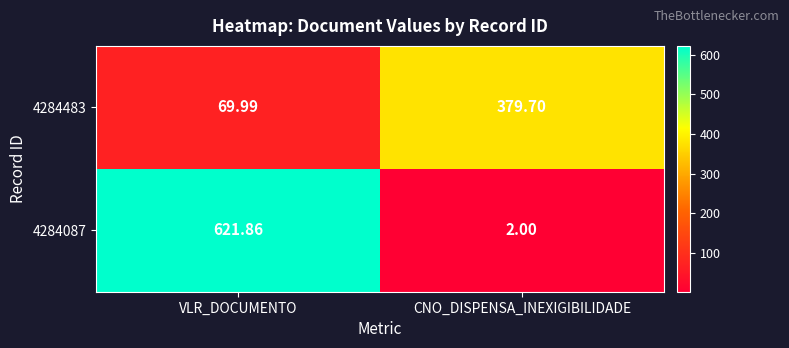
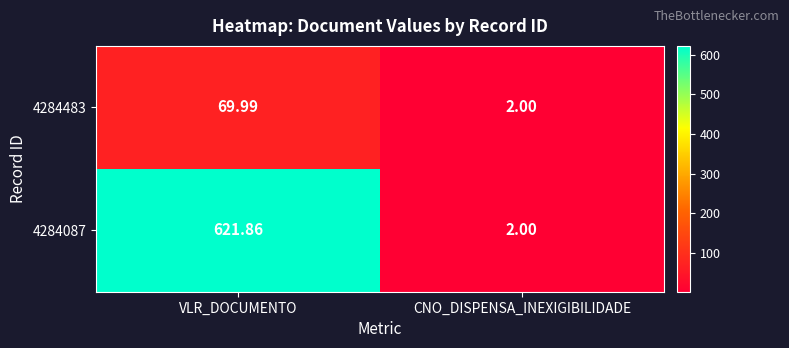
  {
    "4284483": {
      "VLR_DOCUMENTO": 69.99,
-     "CNO_DISPENSA_INEXIGIBILIDADE": 379.70
+     "CNO_DISPENSA_INEXIGIBILIDADE": 2.00
    },
    "4284087": {
      "VLR_DOCUMENTO": 621.86,
      "CNO_DISPENSA_INEXIGIBILIDADE": 2.00
    }
  }
